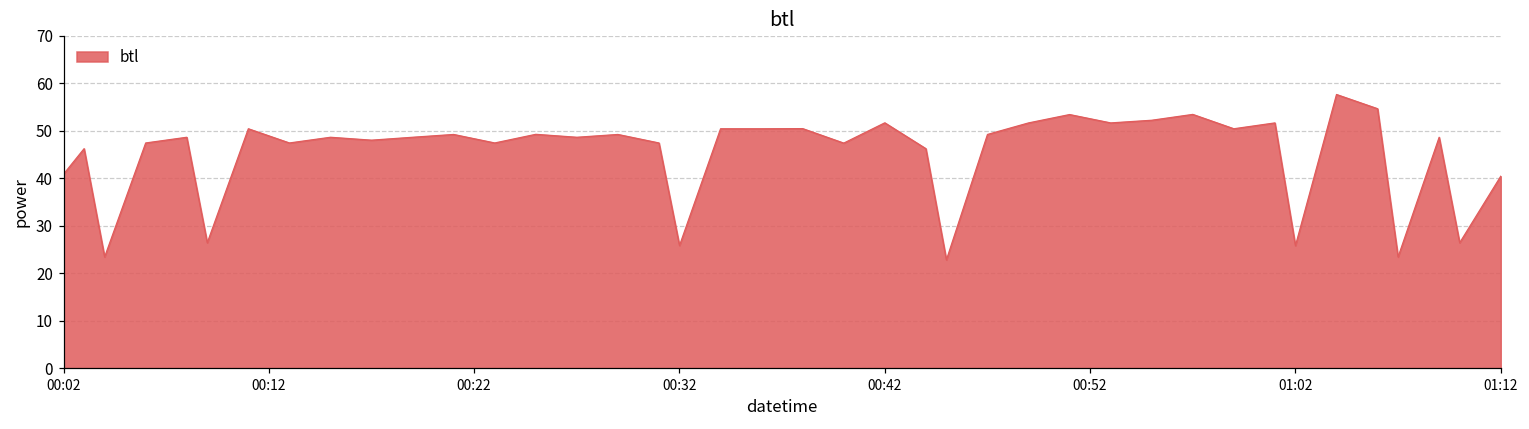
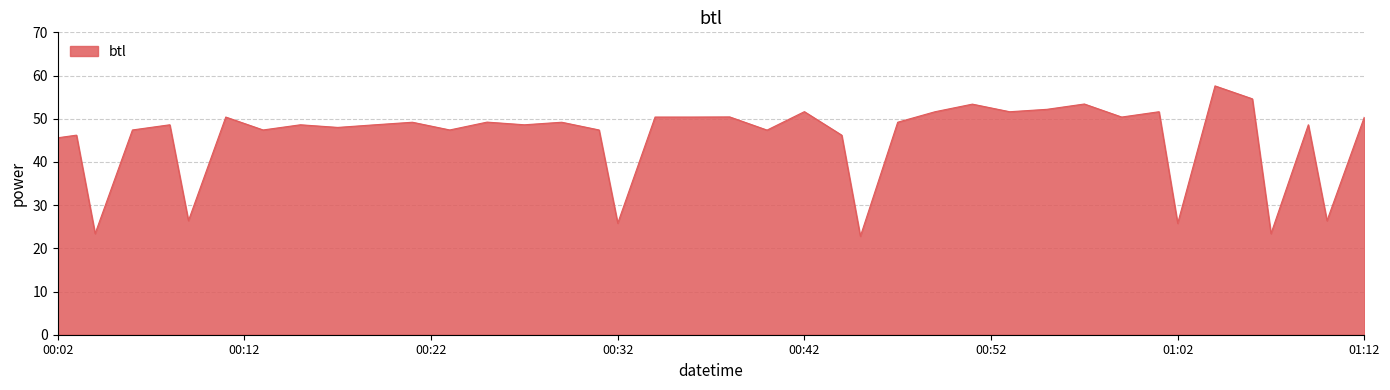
  {
-   "00:02": 41,
+   "00:02": 46,
    "00:32": 26,
    "00:42": 52,
    "01:02": 26,
-   "01:12": 40
+   "01:12": 50
  }
